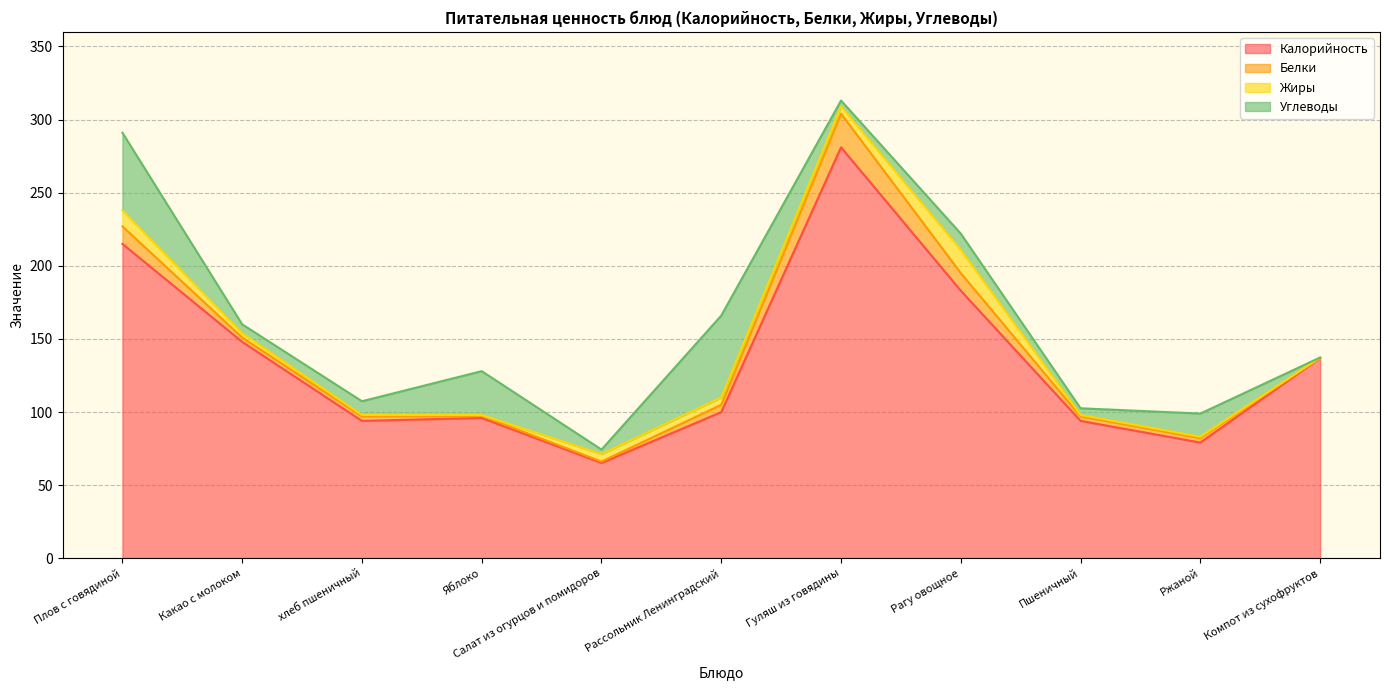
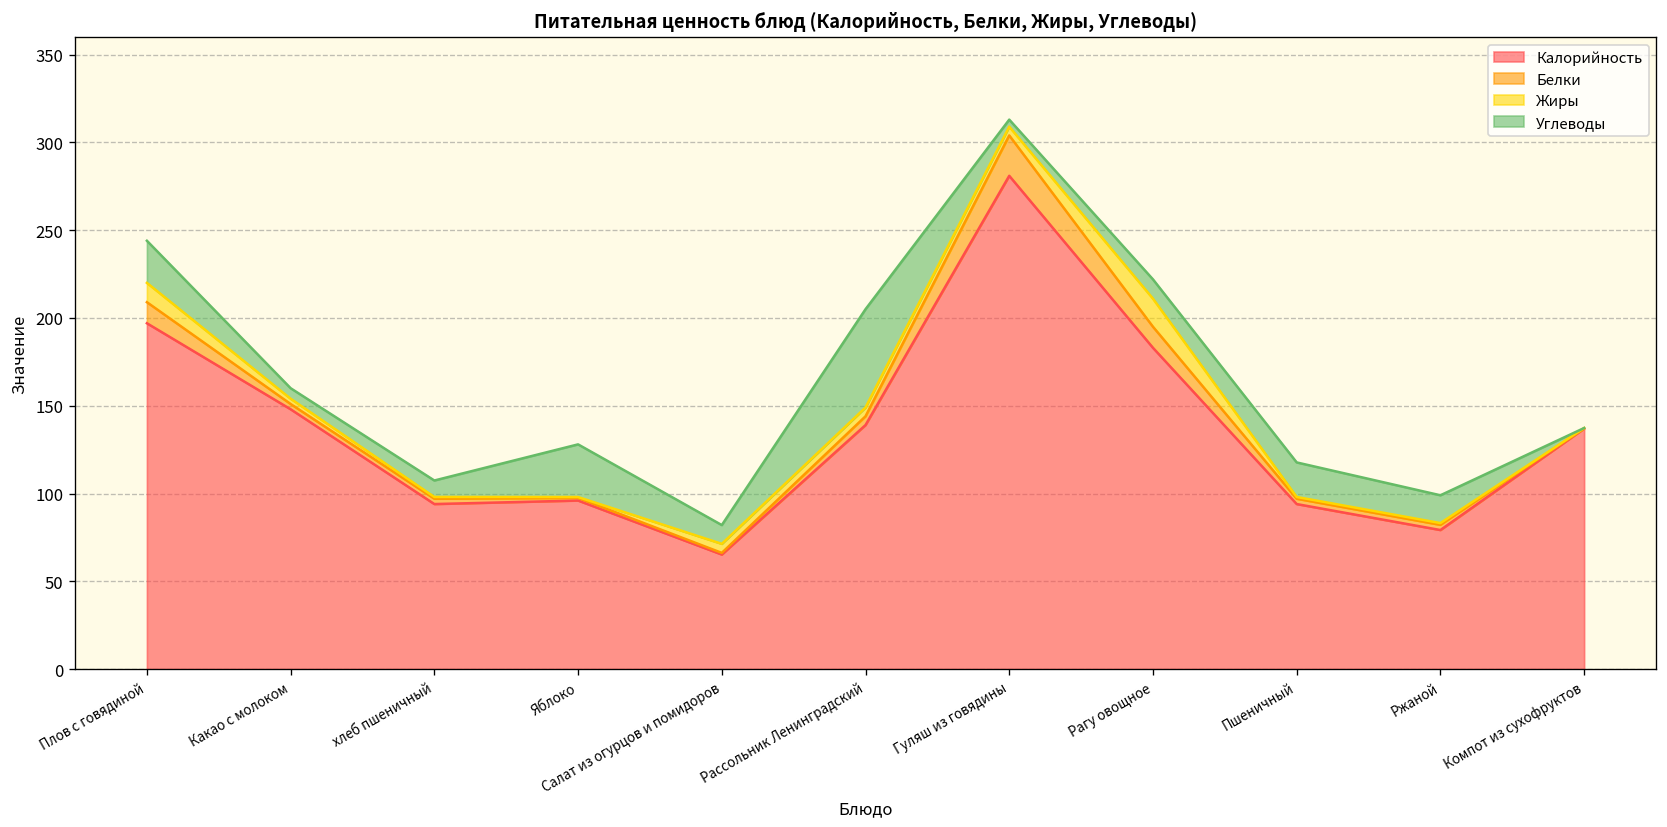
  {
    "Калорийность": {
-     "Плов с говядиной": 215,
+     "Плов с говядиной": 197,
      "Какао с молоком": 148,
      "хлеб пшеничный": 94,
-     "Рассольник Ленинградский": 100,
+     "Рассольник Ленинградский": 139,
      "Гуляш из говядины": 281,
      "Рагу овощное": 183,
      "Пшеничный": 94,
      "Ржаной": 79
    },
    "Углеводы": {
-     "Плов с говядиной": 53,
+     "Плов с говядиной": 24,
      "Какао с молоком": 6,
      "хлеб пшеничный": 9,
      "Яблоко": 30,
-     "Салат из огурцов и помидоров": 3,
+     "Салат из огурцов и помидоров": 11,
      "Рассольник Ленинградский": 56,
      "Гуляш из говядины": 4,
      "Рагу овощное": 11,
-     "Пшеничный": 5,
+     "Пшеничный": 20,
      "Ржаной": 16
    }
  }
